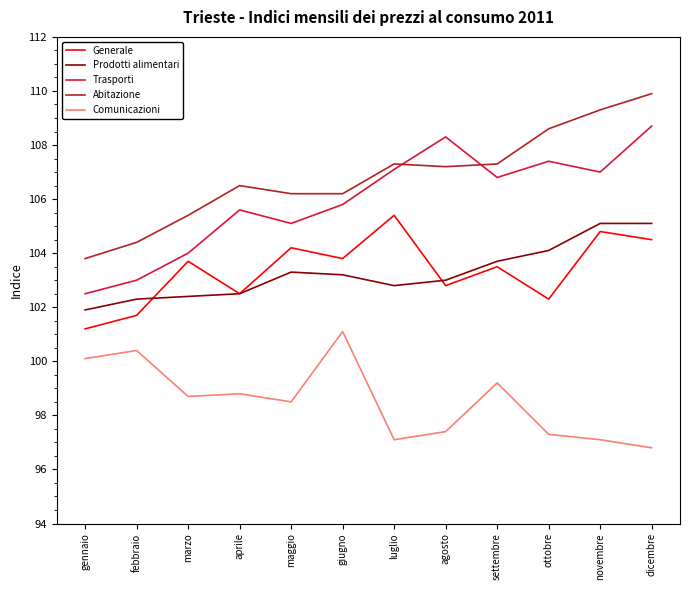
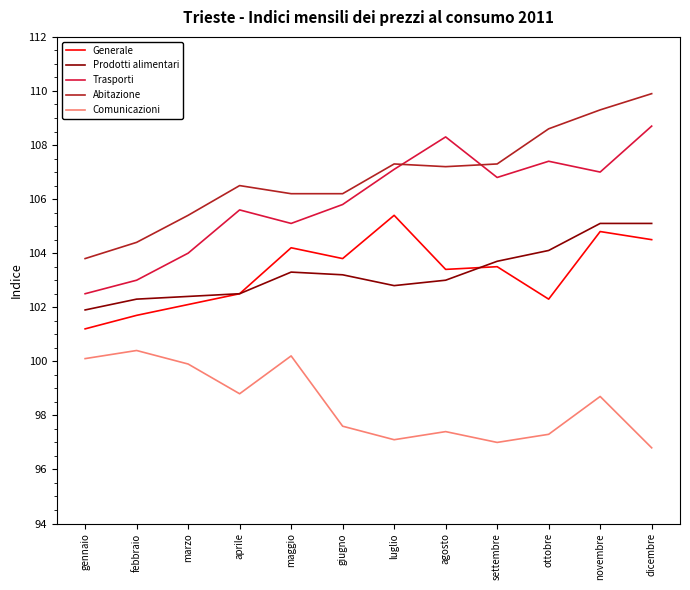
  {
    "Generale": {
      "gennaio": 101.2,
      "febbraio": 101.7,
-     "marzo": 103.7,
+     "marzo": 102.1,
      "maggio": 104.2,
      "giugno": 103.8,
      "luglio": 105.4,
-     "agosto": 102.8,
+     "agosto": 103.4,
      "settembre": 103.5,
      "ottobre": 102.3,
      "novembre": 104.8,
      "dicembre": 104.5
    },
    "Prodotti alimentari": {
      "gennaio": 101.9,
      "febbraio": 102.3,
      "marzo": 102.4,
      "maggio": 103.3,
      "giugno": 103.2,
      "luglio": 102.8,
      "agosto": 103.0,
      "settembre": 103.7,
      "ottobre": 104.1,
      "novembre": 105.1,
      "dicembre": 105.1
    },
    "Comunicazioni": {
      "gennaio": 100.1,
      "febbraio": 100.4,
-     "marzo": 98.7,
+     "marzo": 99.9,
      "aprile": 98.8,
-     "maggio": 98.5,
-     "giugno": 101.1,
+     "maggio": 100.2,
+     "giugno": 97.6,
      "luglio": 97.1,
      "agosto": 97.4,
-     "settembre": 99.2,
+     "settembre": 97.0,
      "ottobre": 97.3,
-     "novembre": 97.1,
+     "novembre": 98.7,
      "dicembre": 96.8
    }
  }
